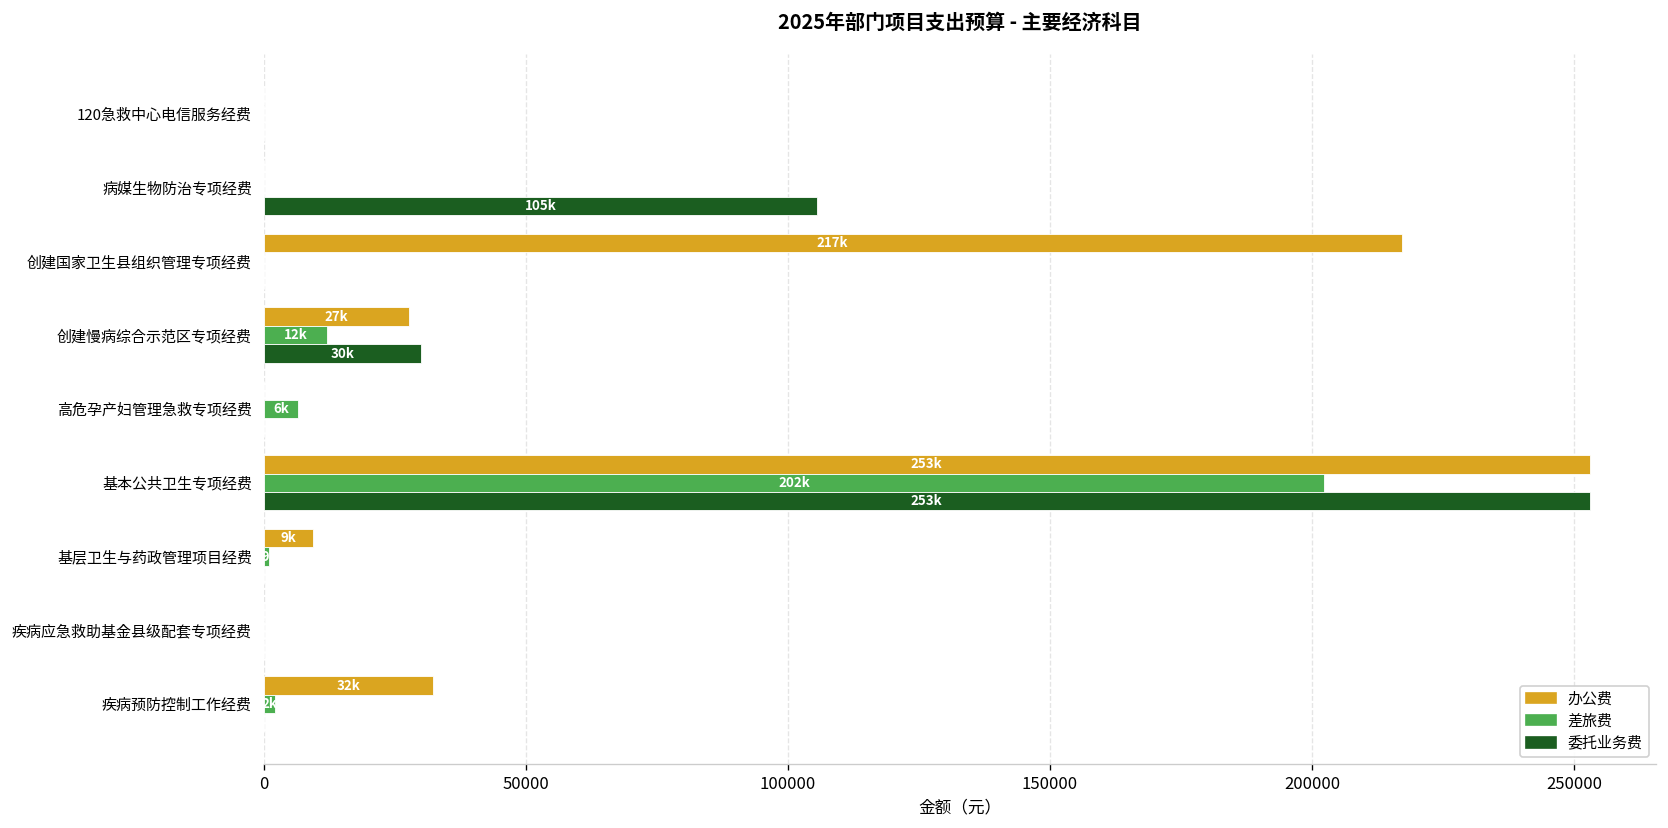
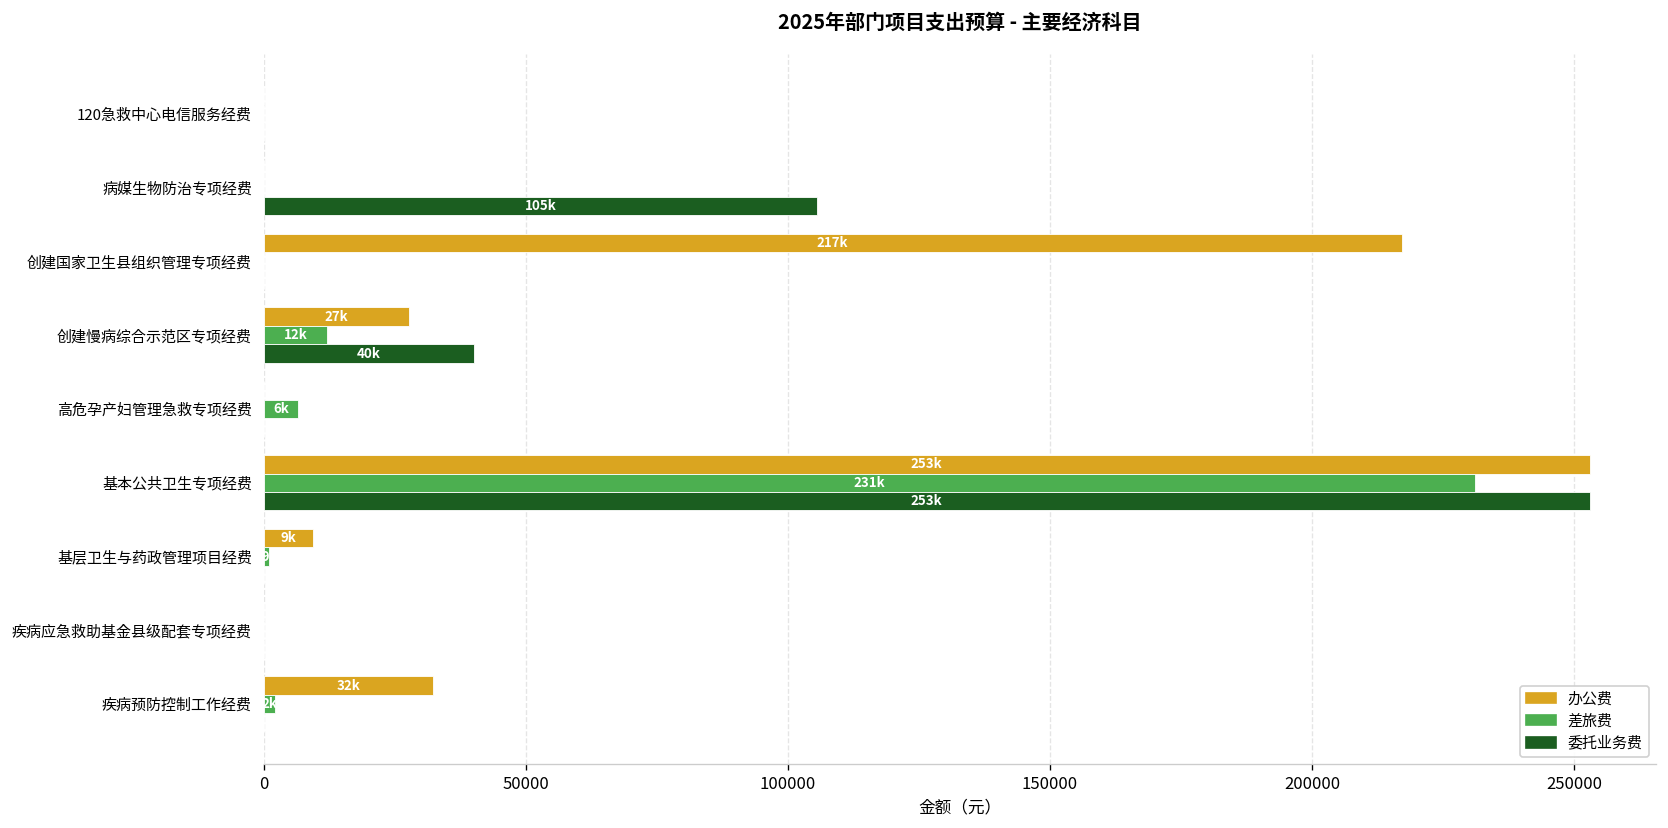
  {
    "办公费": {
      "创建国家卫生县组织管理专项经费": "217k",
      "基本公共卫生专项经费": "253k",
      "基层卫生与药政管理项目经费": "9k",
      "疾病预防控制工作经费": "32k"
    },
    "差旅费": {
      "创建慢病综合示范区专项经费": "12k",
-     "基本公共卫生专项经费": "202k"
+     "基本公共卫生专项经费": "231k"
    },
    "委托业务费": {
-     "创建慢病综合示范区专项经费": "30k",
+     "创建慢病综合示范区专项经费": "40k",
      "基本公共卫生专项经费": "253k"
    }
  }
